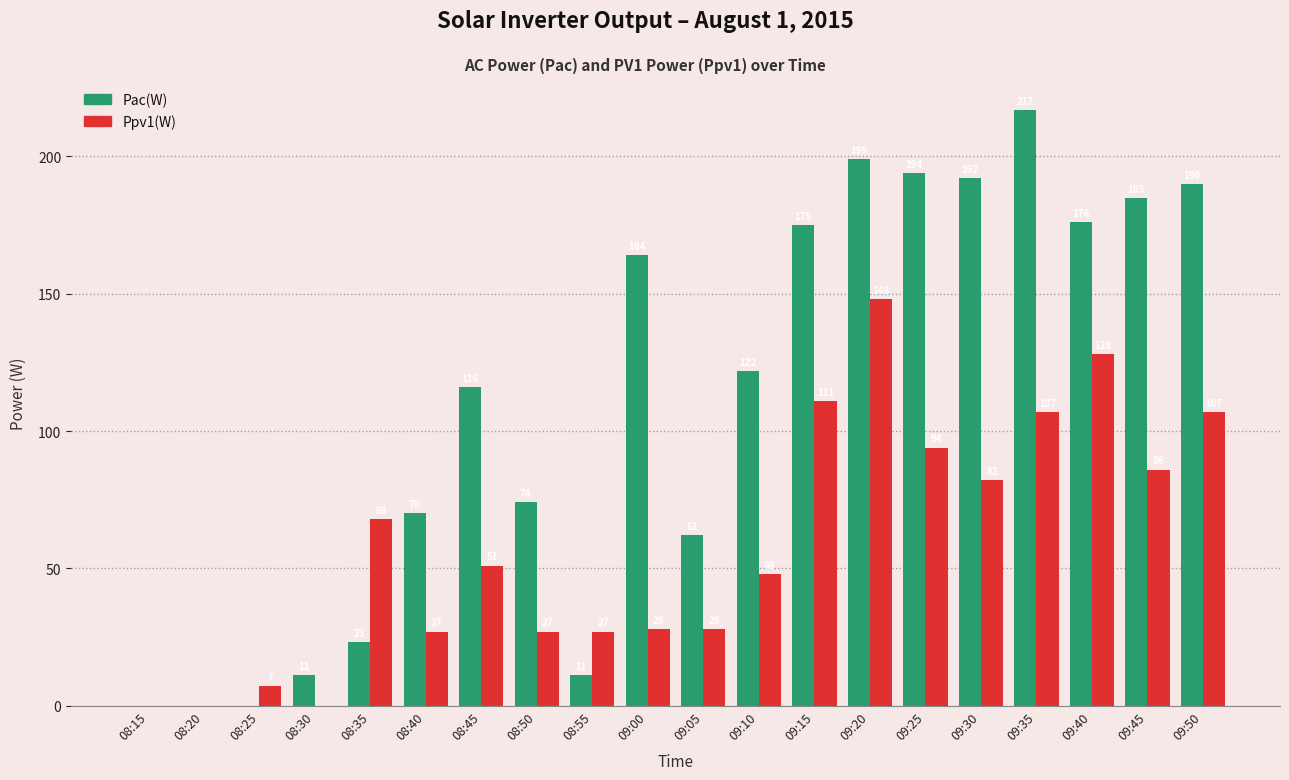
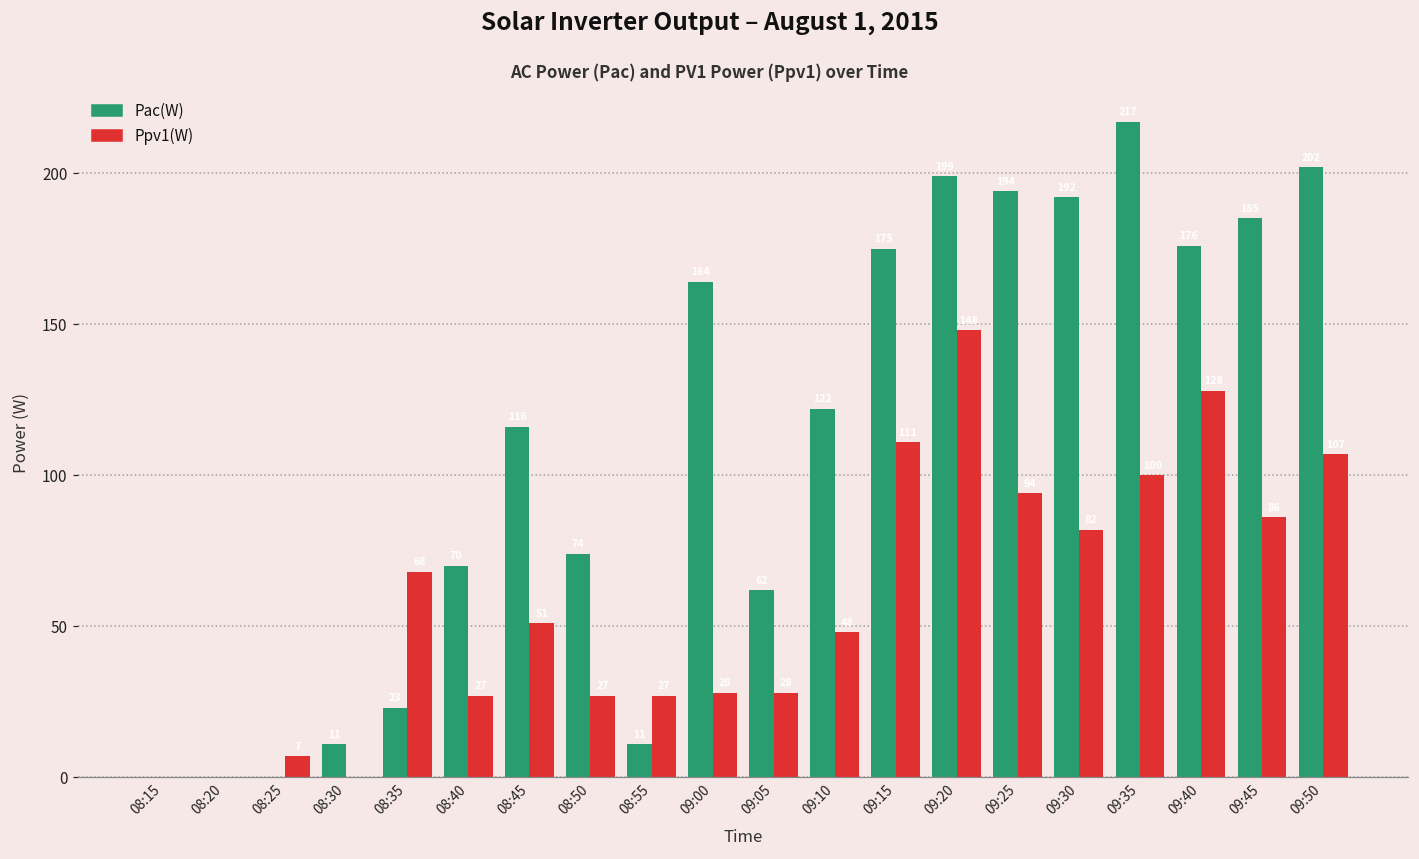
  {
    "Pac(W)": {
      "08:15": 0,
      "08:20": 0,
      "08:25": 0,
      "08:30": 11,
      "08:35": 23,
      "08:40": 70,
      "08:45": 116,
      "08:50": 74,
      "08:55": 11,
      "09:00": 164,
      "09:05": 62,
      "09:10": 122,
      "09:15": 175,
      "09:20": 199,
      "09:25": 194,
      "09:30": 192,
      "09:35": 217,
      "09:40": 176,
      "09:45": 185,
-     "09:50": 190
+     "09:50": 202
    },
    "Ppv1(W)": {
      "08:15": 0,
      "08:20": 0,
      "08:25": 7,
      "08:30": 0,
      "08:35": 68,
      "08:40": 27,
      "08:45": 51,
      "08:50": 27,
      "08:55": 27,
      "09:00": 28,
      "09:05": 28,
      "09:10": 48,
      "09:15": 111,
      "09:20": 148,
      "09:25": 94,
      "09:30": 82,
-     "09:35": 107,
+     "09:35": 100,
      "09:40": 128,
      "09:45": 86,
      "09:50": 107
    }
  }
